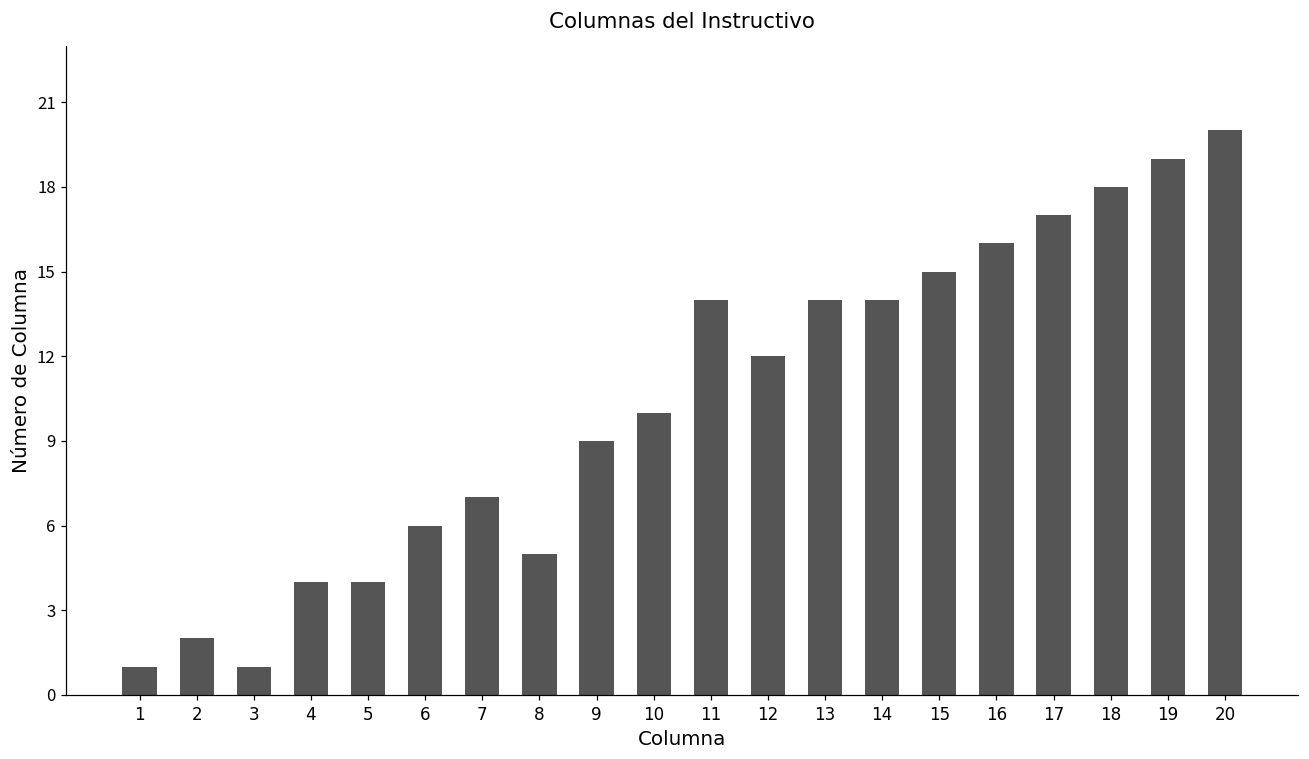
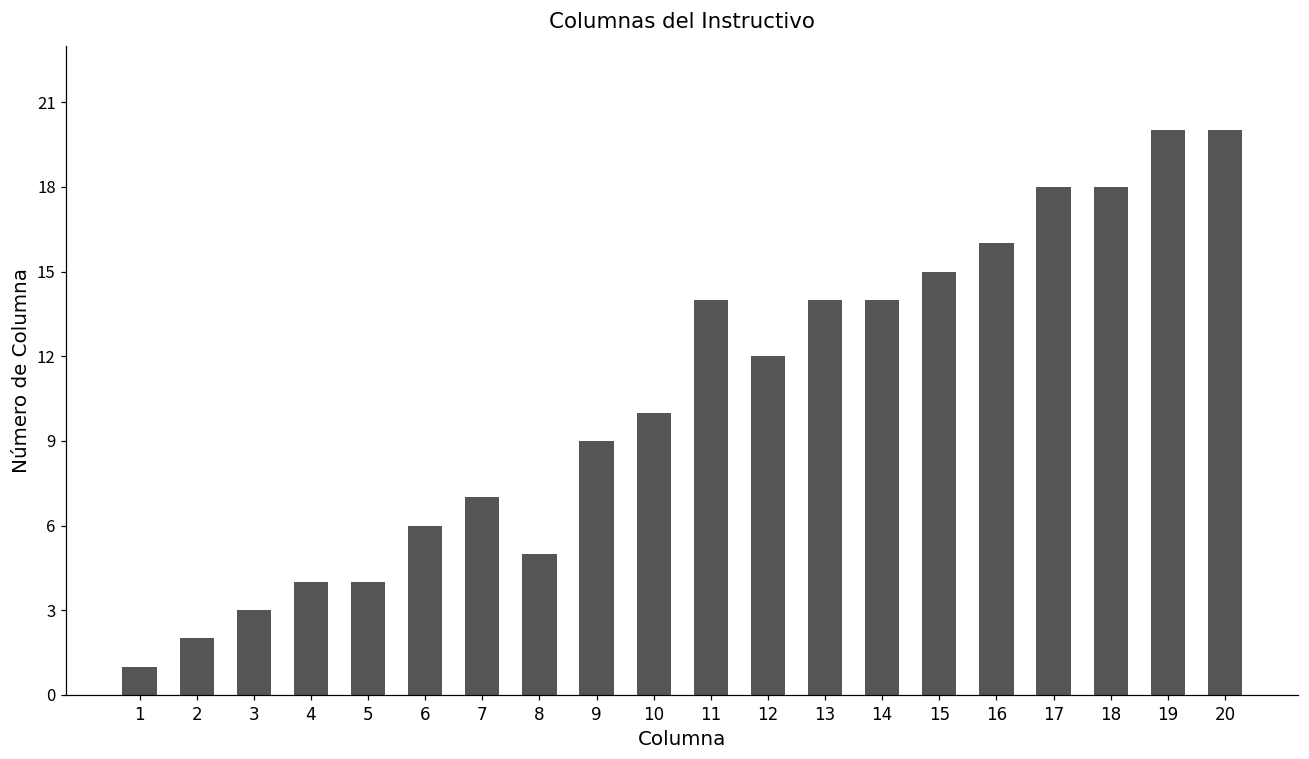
  {
    "1": 1,
    "2": 2,
-   "3": 1,
+   "3": 3,
    "4": 4,
    "5": 4,
    "6": 6,
    "7": 7,
    "8": 5,
    "9": 9,
    "10": 10,
    "11": 14,
    "12": 12,
    "13": 14,
    "14": 14,
    "15": 15,
    "16": 16,
-   "17": 17,
+   "17": 18,
    "18": 18,
-   "19": 19,
+   "19": 20,
    "20": 20
  }
